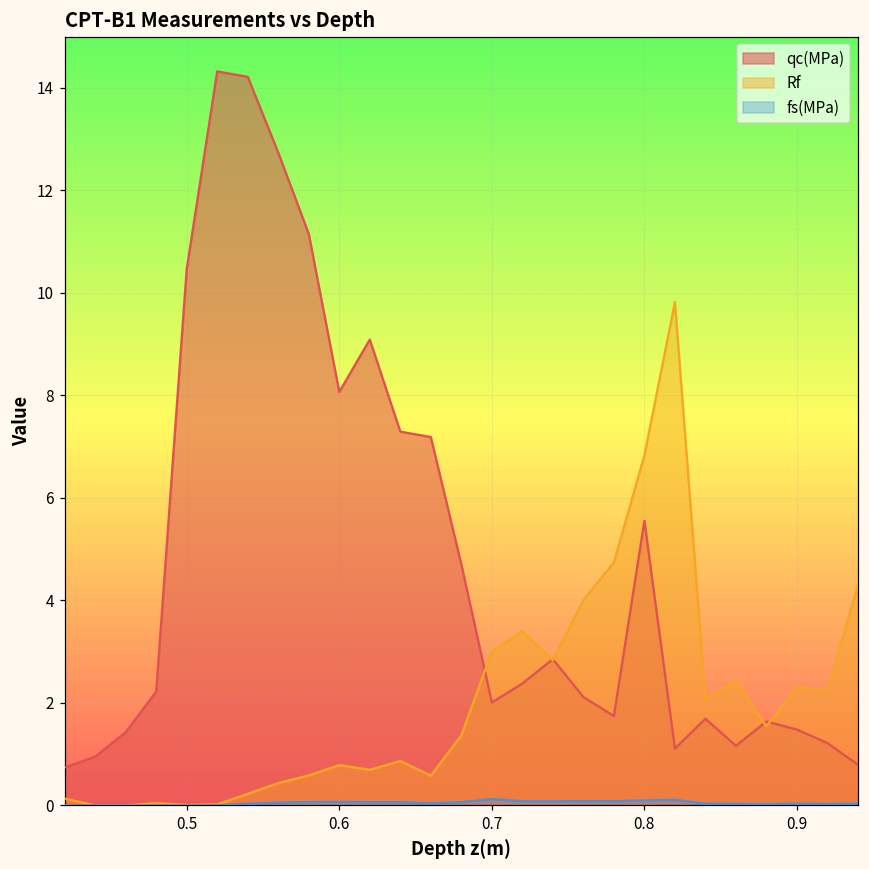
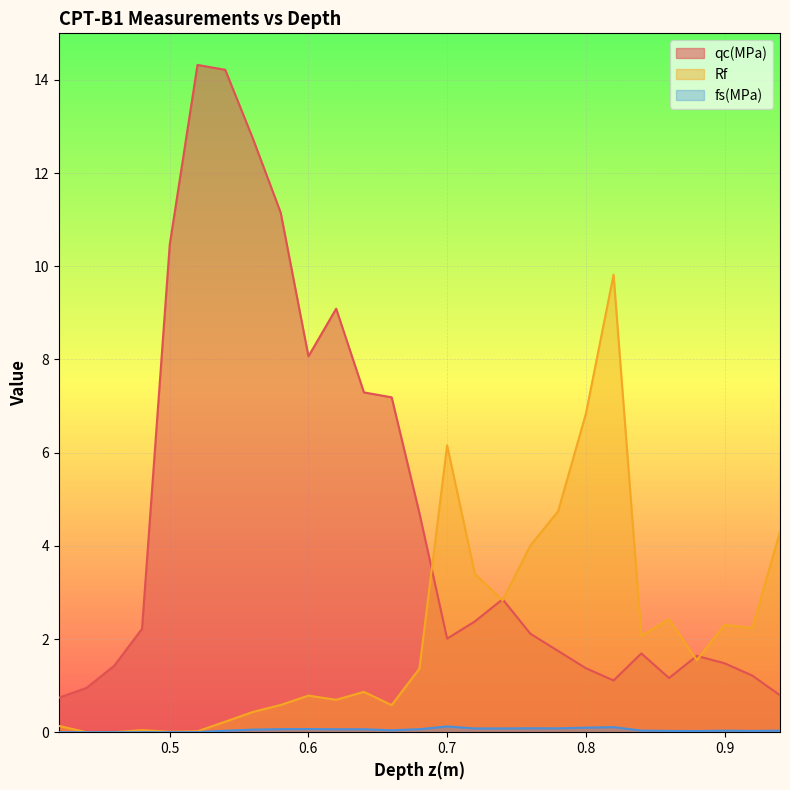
  {
    "qc(MPa)": {
      "0.5": 10.5,
      "0.6": 8.1,
      "0.7": 2.0,
-     "0.8": 5.6,
+     "0.8": 1.4,
      "0.9": 1.5
    },
    "Rf": {
      "0.6": 0.8,
-     "0.7": 3.0,
+     "0.7": 6.2,
      "0.8": 6.8,
      "0.9": 2.3
    },
    "fs(MPa)": {
      "0.6": 0.1,
      "0.7": 0.1,
      "0.8": 0.1,
      "0.9": 0.0
    }
  }
